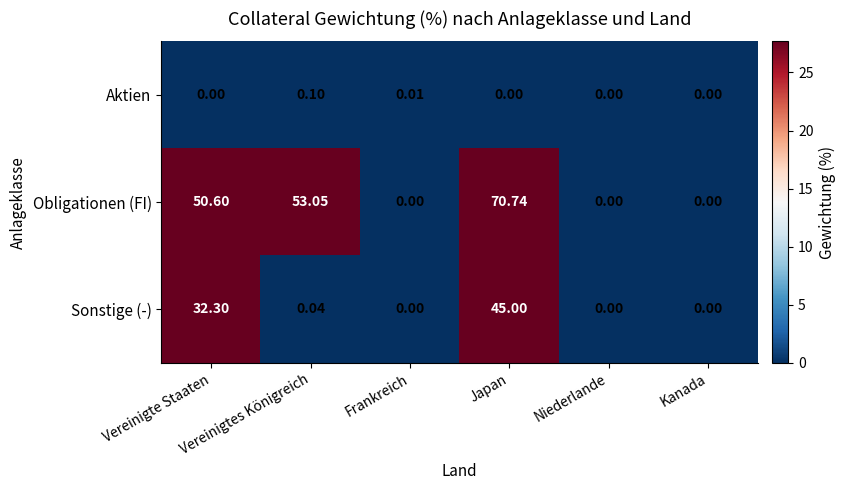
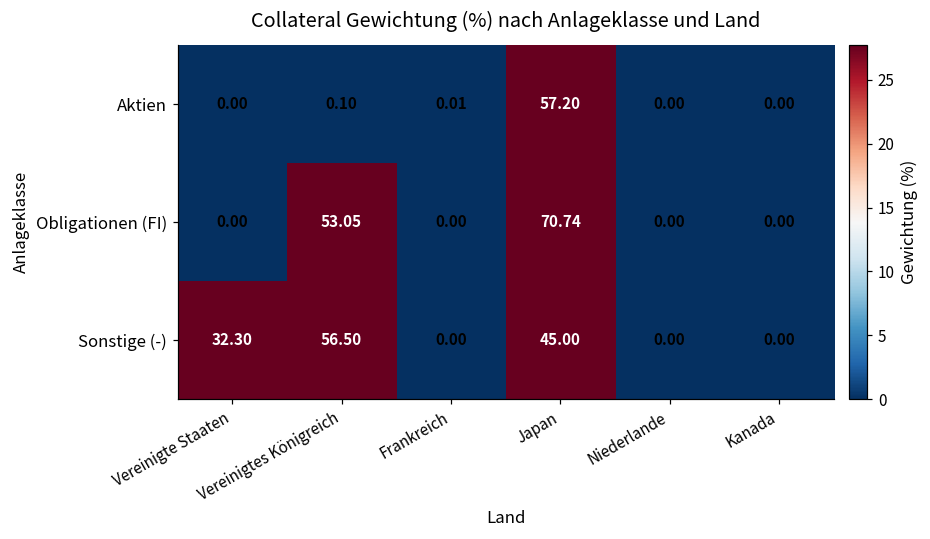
  {
    "Aktien": {
      "Vereinigte Staaten": 0.00,
      "Vereinigtes Königreich": 0.10,
      "Frankreich": 0.01,
-     "Japan": 0.00,
+     "Japan": 57.20,
      "Niederlande": 0.00,
      "Kanada": 0.00
    },
    "Obligationen (FI)": {
-     "Vereinigte Staaten": 50.60,
+     "Vereinigte Staaten": 0.00,
      "Vereinigtes Königreich": 53.05,
      "Frankreich": 0.00,
      "Japan": 70.74,
      "Niederlande": 0.00,
      "Kanada": 0.00
    },
    "Sonstige (-)": {
      "Vereinigte Staaten": 32.30,
-     "Vereinigtes Königreich": 0.04,
+     "Vereinigtes Königreich": 56.50,
      "Frankreich": 0.00,
      "Japan": 45.00,
      "Niederlande": 0.00,
      "Kanada": 0.00
    }
  }
